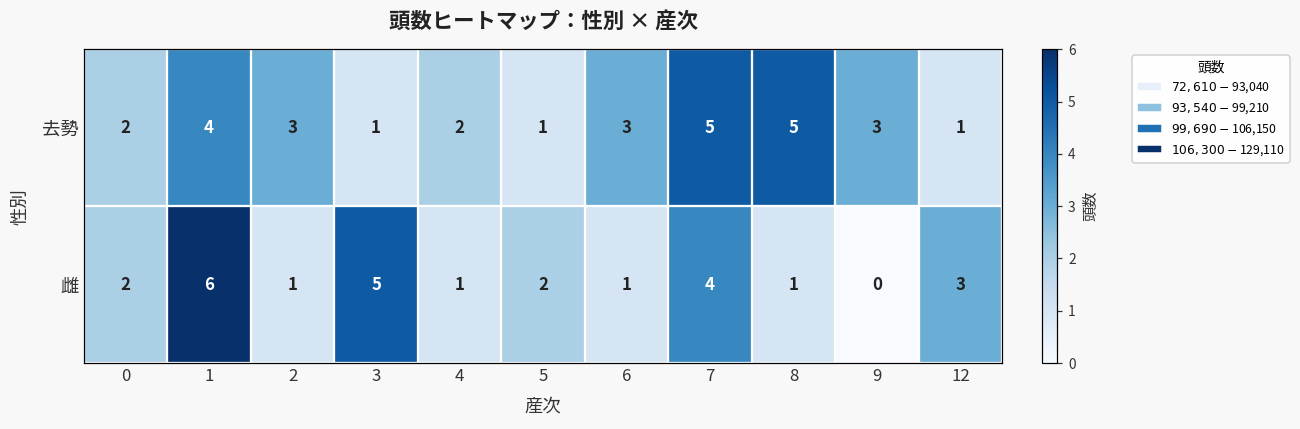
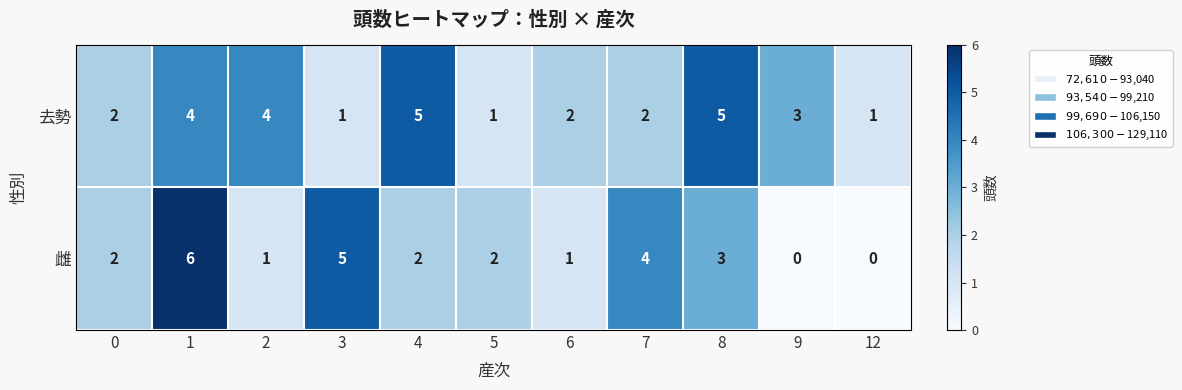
  {
    "去勢": {
      "0": 2,
      "1": 4,
-     "2": 3,
+     "2": 4,
      "3": 1,
-     "4": 2,
+     "4": 5,
      "5": 1,
-     "6": 3,
-     "7": 5,
+     "6": 2,
+     "7": 2,
      "8": 5,
      "9": 3,
      "12": 1
    },
    "雌": {
      "0": 2,
      "1": 6,
      "2": 1,
      "3": 5,
-     "4": 1,
+     "4": 2,
      "5": 2,
      "6": 1,
      "7": 4,
-     "8": 1,
+     "8": 3,
      "9": 0,
-     "12": 3
+     "12": 0
    }
  }
